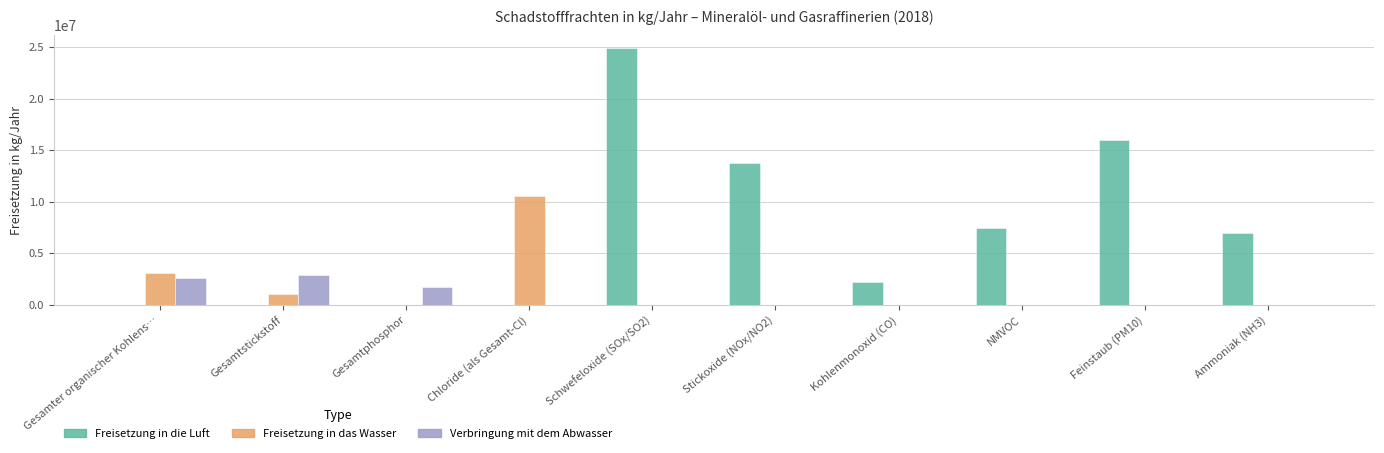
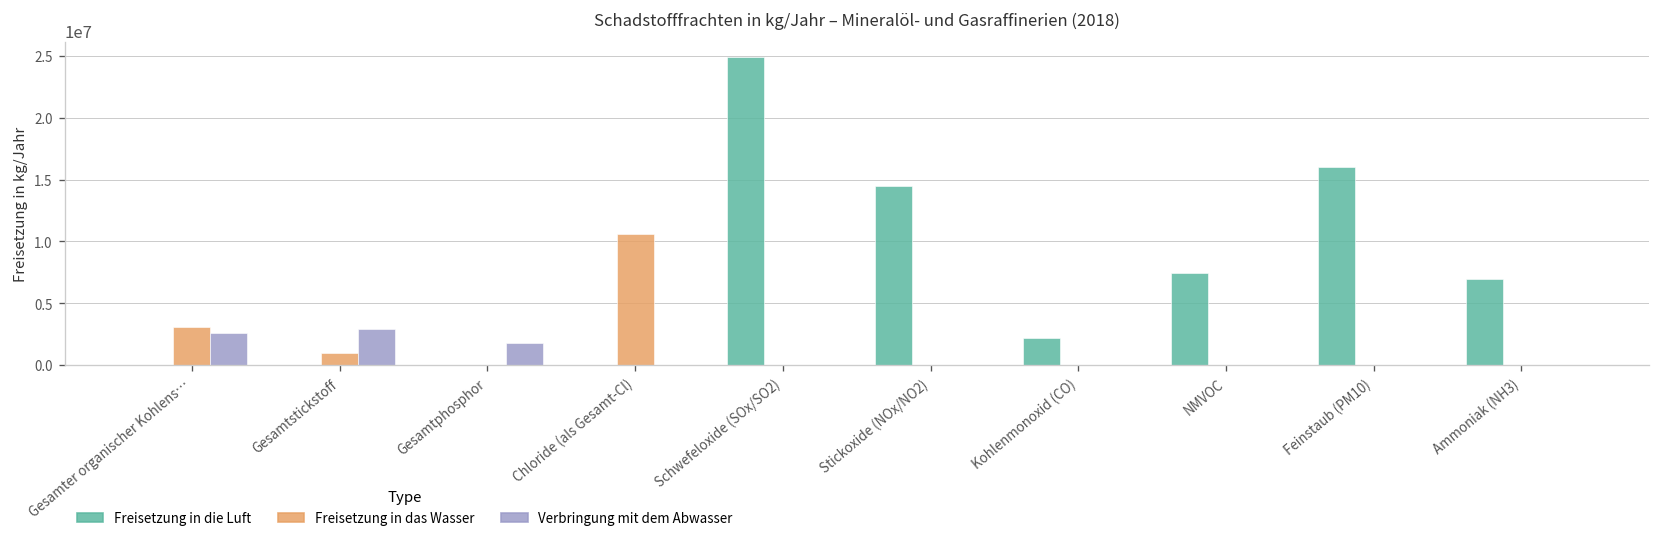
  {
    "Freisetzung in die Luft": {
      "Gesamter organischer Kohlens…": 0,
      "Gesamtstickstoff": 0,
      "Gesamtphosphor": 0,
      "Chloride (als Gesamt-Cl)": 0,
      "Schwefeloxide (SOx/SO2)": 24900000,
-     "Stickoxide (NOx/NO2)": 13700000,
+     "Stickoxide (NOx/NO2)": 14500000,
      "Kohlenmonoxid (CO)": 2200000,
      "NMVOC": 7500000,
      "Feinstaub (PM10)": 16000000,
      "Ammoniak (NH3)": 7000000
    },
    "Freisetzung in das Wasser": {
      "Gesamter organischer Kohlens…": 3100000,
      "Gesamtstickstoff": 1000000,
      "Gesamtphosphor": 0,
      "Chloride (als Gesamt-Cl)": 10600000,
      "Schwefeloxide (SOx/SO2)": 0,
      "Stickoxide (NOx/NO2)": 0,
      "Kohlenmonoxid (CO)": 0,
      "NMVOC": 0,
      "Feinstaub (PM10)": 0,
      "Ammoniak (NH3)": 0
    },
    "Verbringung mit dem Abwasser": {
      "Gesamter organischer Kohlens…": 2600000,
      "Gesamtstickstoff": 2900000,
      "Gesamtphosphor": 1800000,
      "Chloride (als Gesamt-Cl)": 0,
      "Schwefeloxide (SOx/SO2)": 0,
      "Stickoxide (NOx/NO2)": 0,
      "Kohlenmonoxid (CO)": 0,
      "NMVOC": 0,
      "Feinstaub (PM10)": 0,
      "Ammoniak (NH3)": 0
    }
  }
